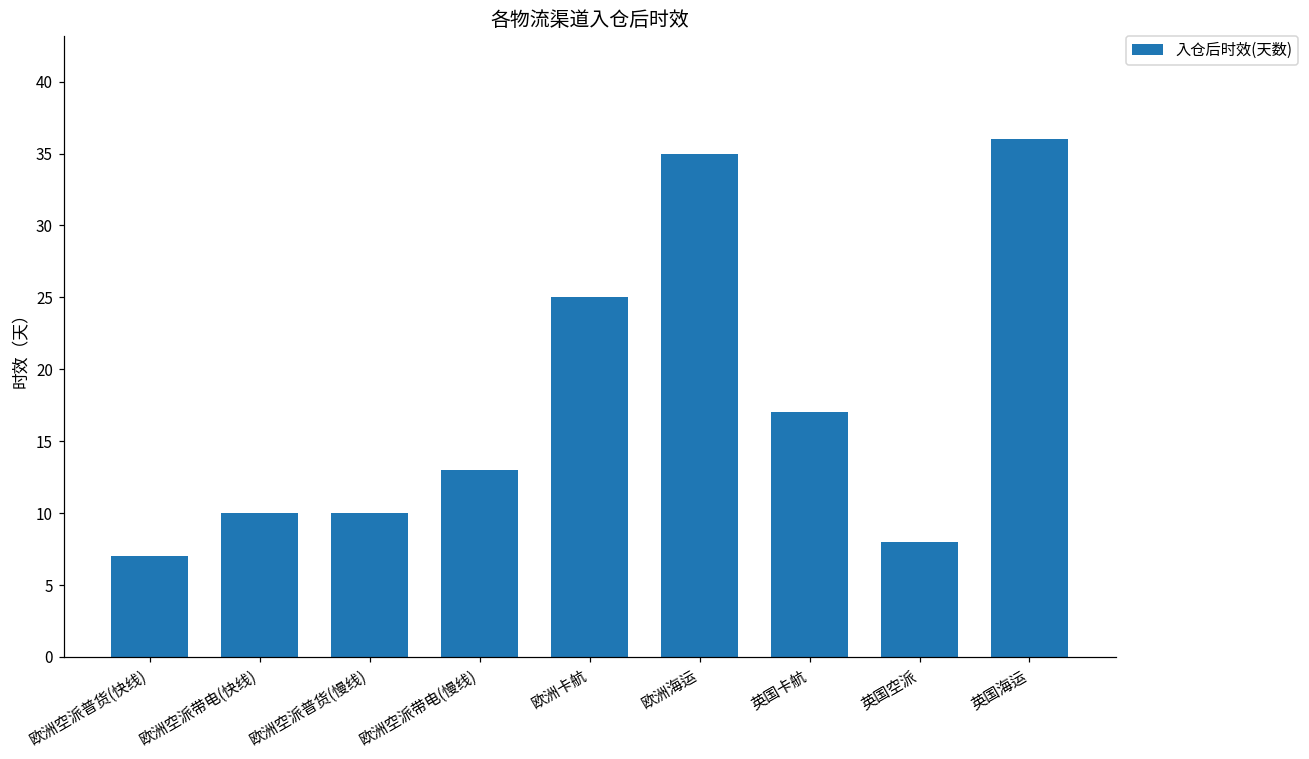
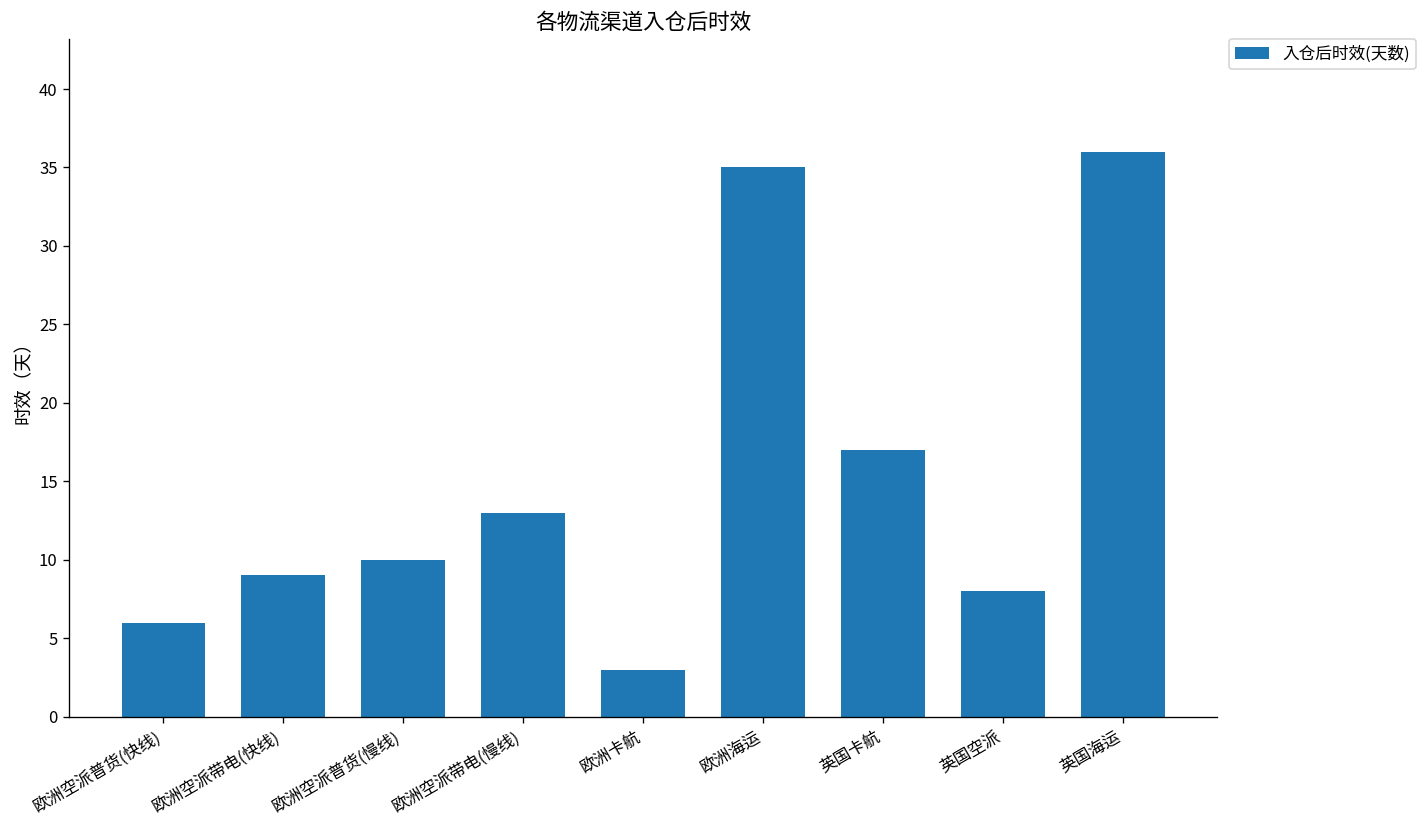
  {
-   "欧洲空派普货(快线)": 7,
-   "欧洲空派带电(快线)": 10,
+   "欧洲空派普货(快线)": 6,
+   "欧洲空派带电(快线)": 9,
    "欧洲空派普货(慢线)": 10,
    "欧洲空派带电(慢线)": 13,
-   "欧洲卡航": 25,
+   "欧洲卡航": 3,
    "欧洲海运": 35,
    "英国卡航": 17,
    "英国空派": 8,
    "英国海运": 36
  }
